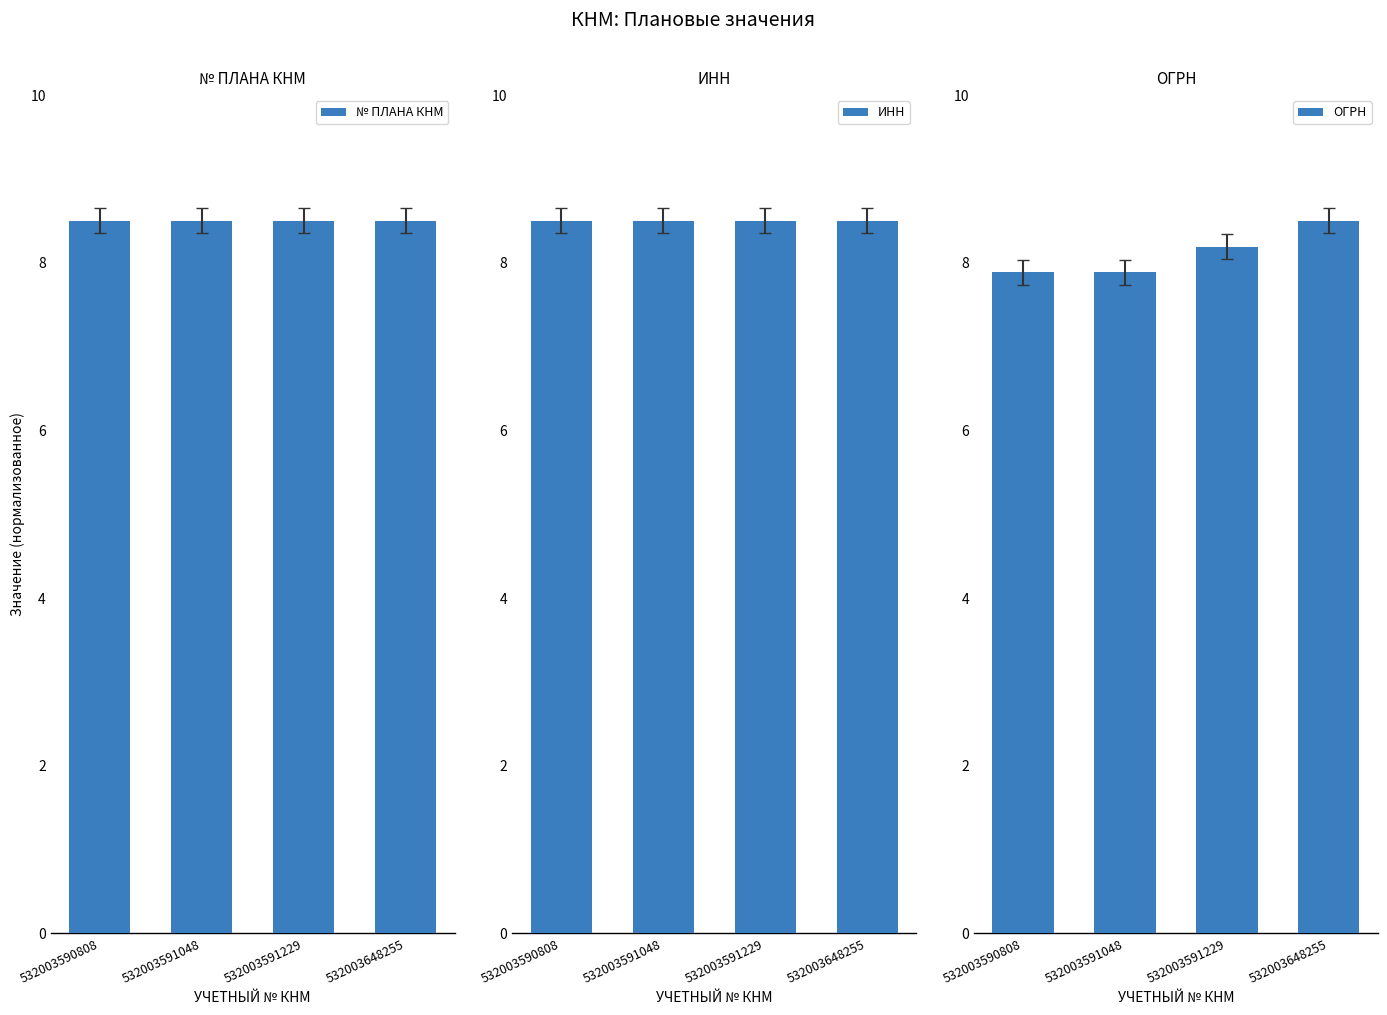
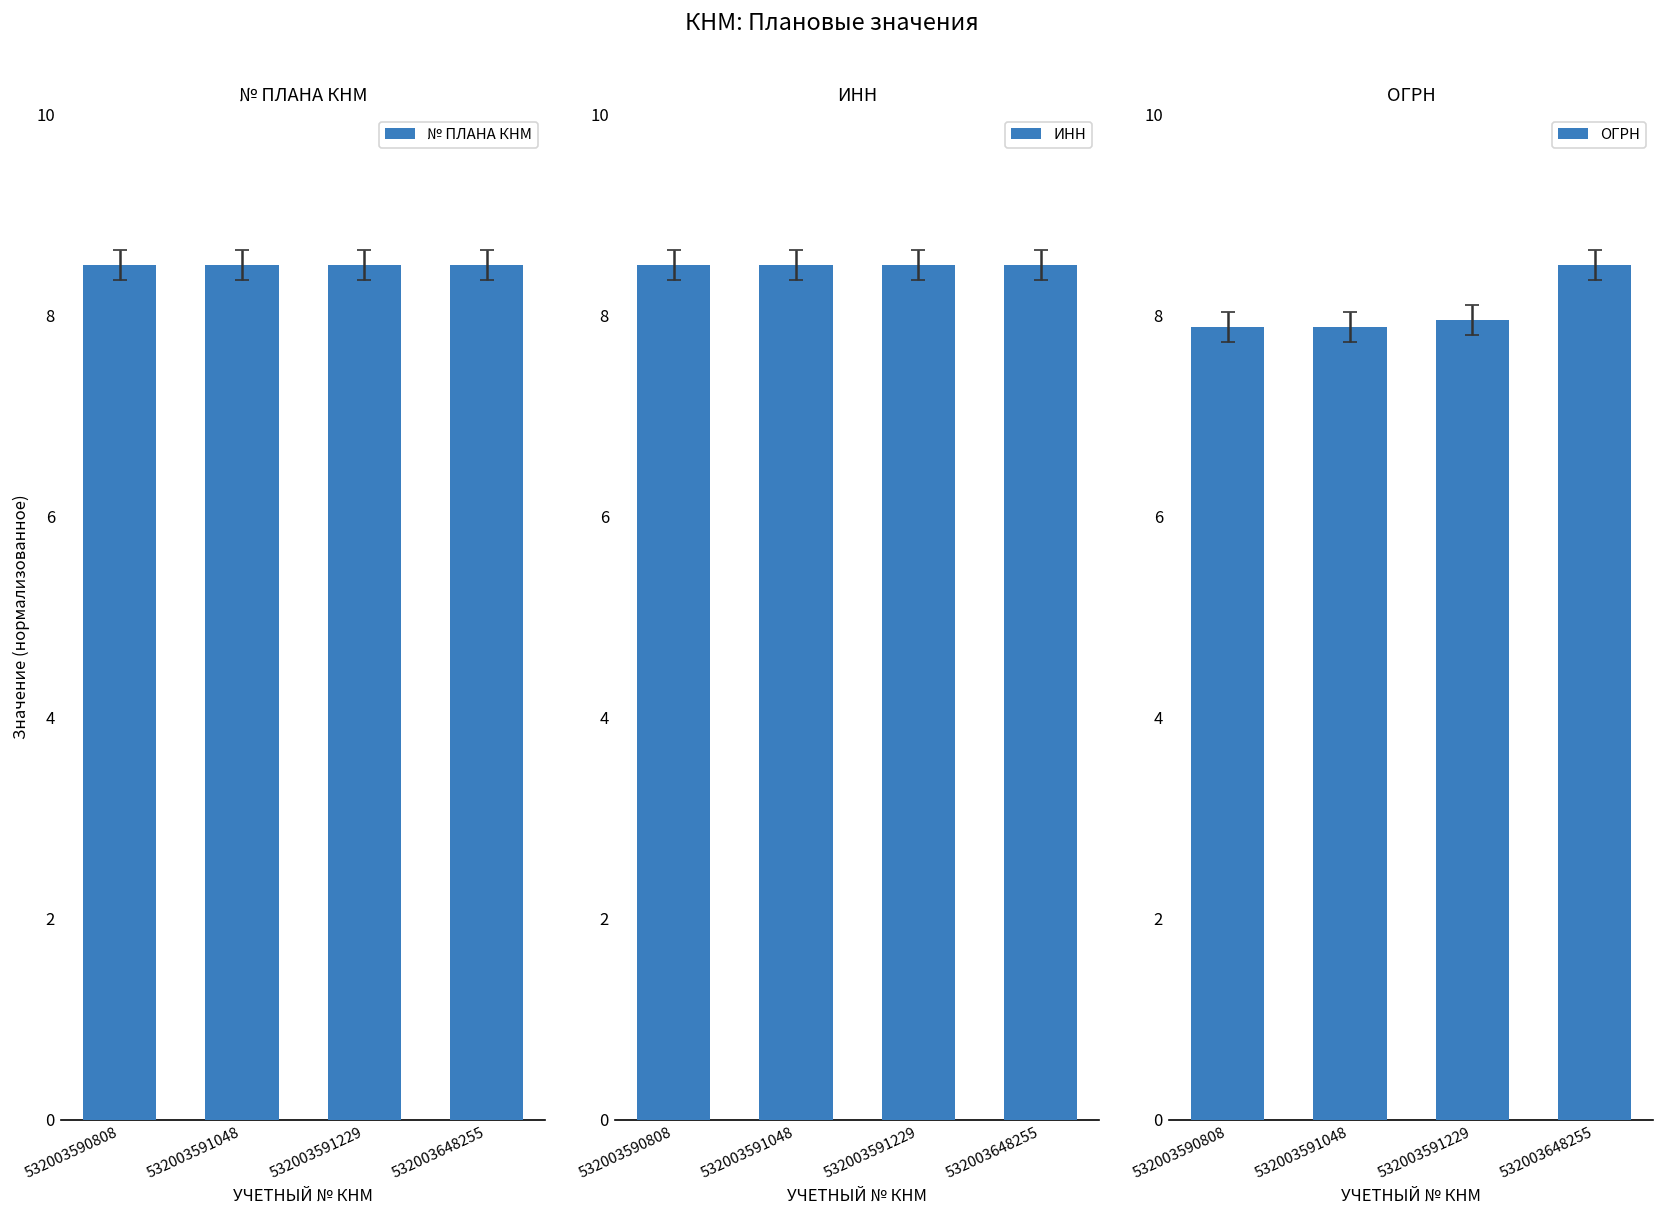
  {
    "№ ПЛАНА КНМ": {
      "№ ПЛАНА КНМ": {
        "532003590808": 8.5,
        "532003591048": 8.5,
        "532003591229": 8.5,
        "532003648255": 8.5
      }
    },
    "ИНН": {
      "ИНН": {
        "532003590808": 8.5,
        "532003591048": 8.5,
        "532003591229": 8.5,
        "532003648255": 8.5
      }
    },
    "ОГРН": {
      "ОГРН": {
        "532003590808": 7.9,
        "532003591048": 7.9,
-       "532003591229": 8.2,
+       "532003591229": 7.9,
        "532003648255": 8.5
      }
    }
  }
